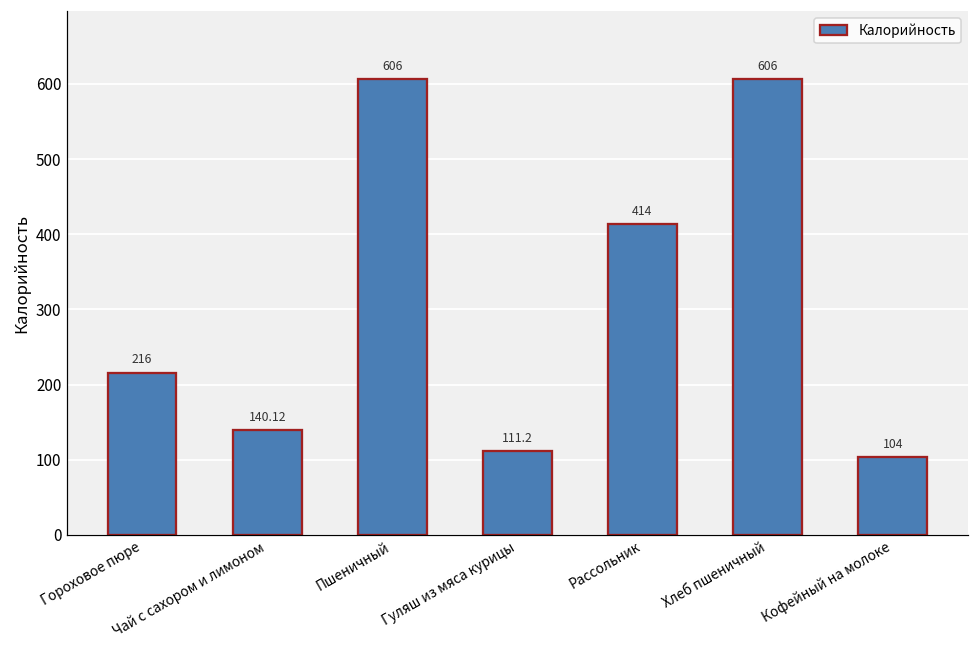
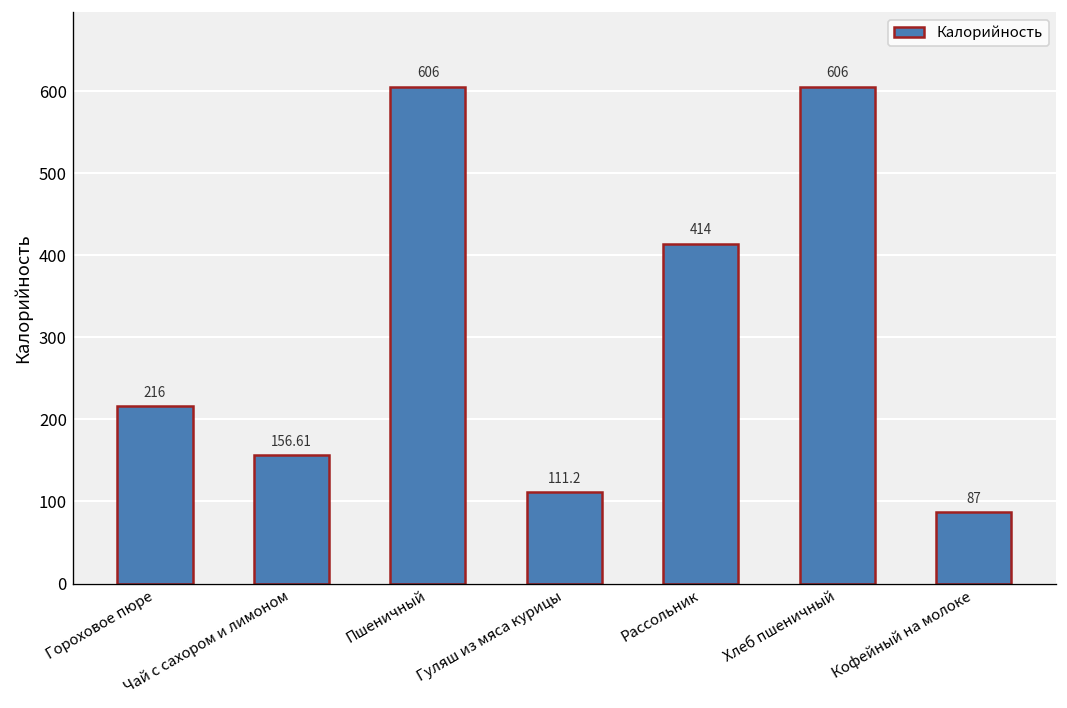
  {
    "Гороховое пюре": 216,
-   "Чай с сахором и лимоном": 140.12,
+   "Чай с сахором и лимоном": 156.61,
    "Пшеничный": 606,
    "Гуляш из мяса курицы": 111.2,
    "Рассольник": 414,
    "Хлеб пшеничный": 606,
-   "Кофейный на молоке": 104
+   "Кофейный на молоке": 87
  }
